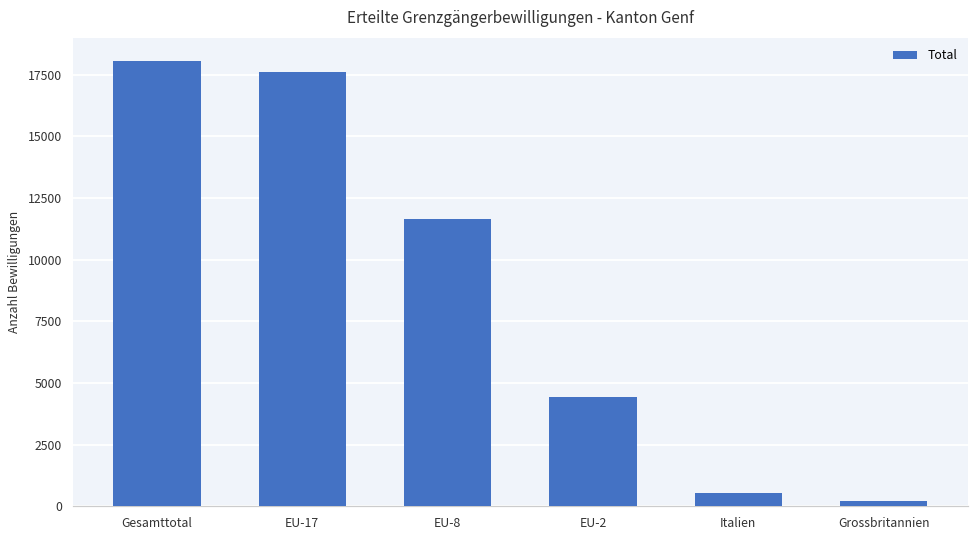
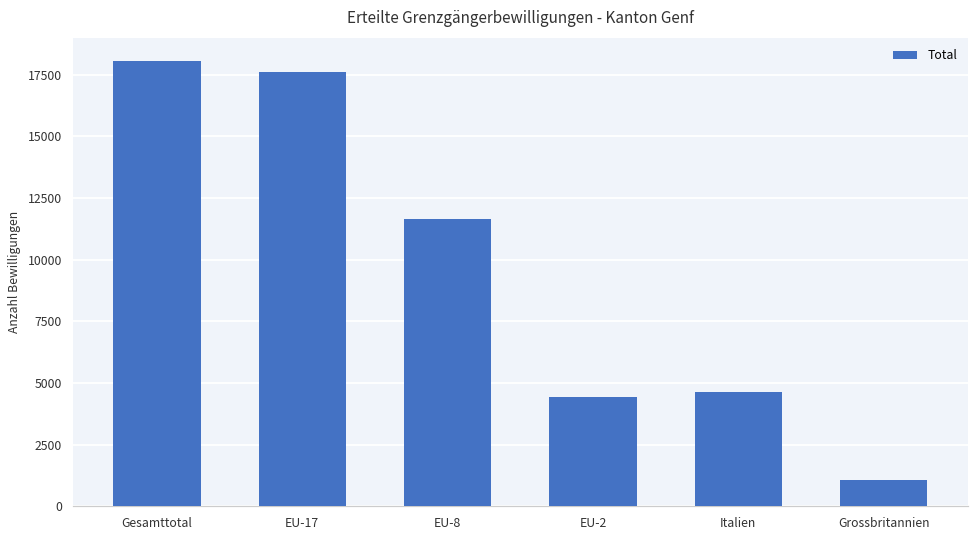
  {
    "Gesamttotal": 18100,
    "EU-17": 17600,
    "EU-8": 11600,
    "EU-2": 4400,
-   "Italien": 500,
-   "Grossbritannien": 200
+   "Italien": 4600,
+   "Grossbritannien": 1100
  }
